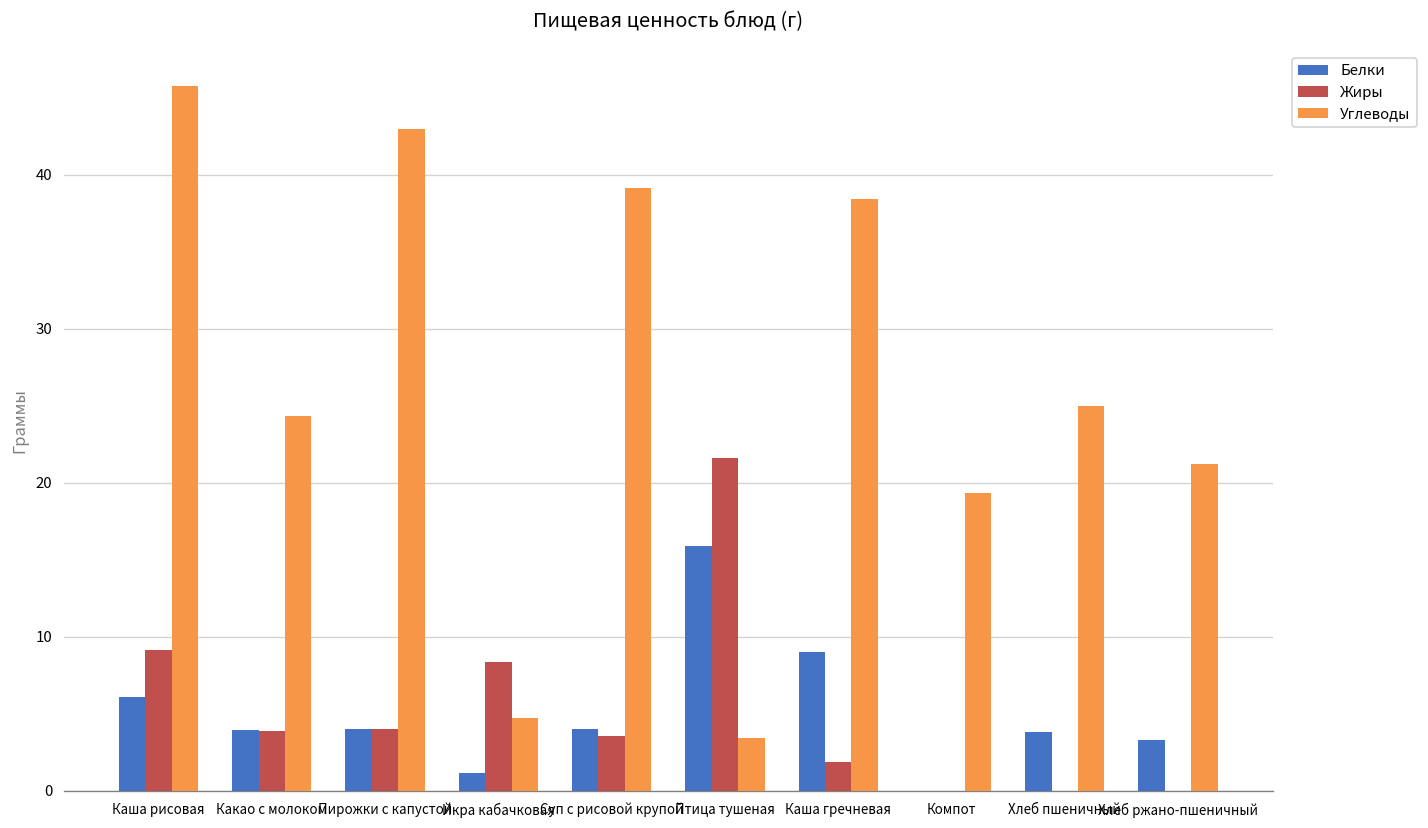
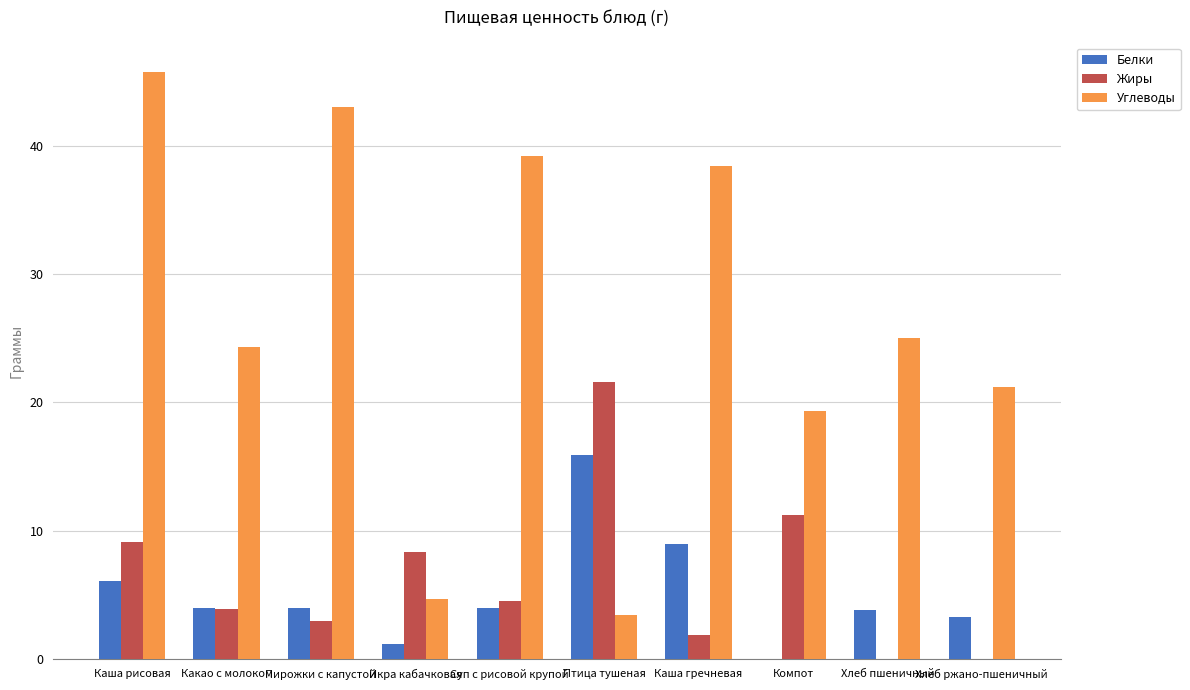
  {
    "Жиры": {
      "Каша рисовая": 9.2,
      "Какао с молоком": 3.9,
-     "Пирожки с капустой": 4,
+     "Пирожки с капустой": 3,
      "Икра кабачковая": 8.4,
-     "Суп с рисовой крупой": 3.6,
+     "Суп с рисовой крупой": 4.6,
      "Птица тушеная": 21.6,
      "Каша гречневая": 1.9,
-     "Компот": 0.0,
+     "Компот": 11.2,
      "Хлеб ржано-пшеничный": 0.0
    }
  }
